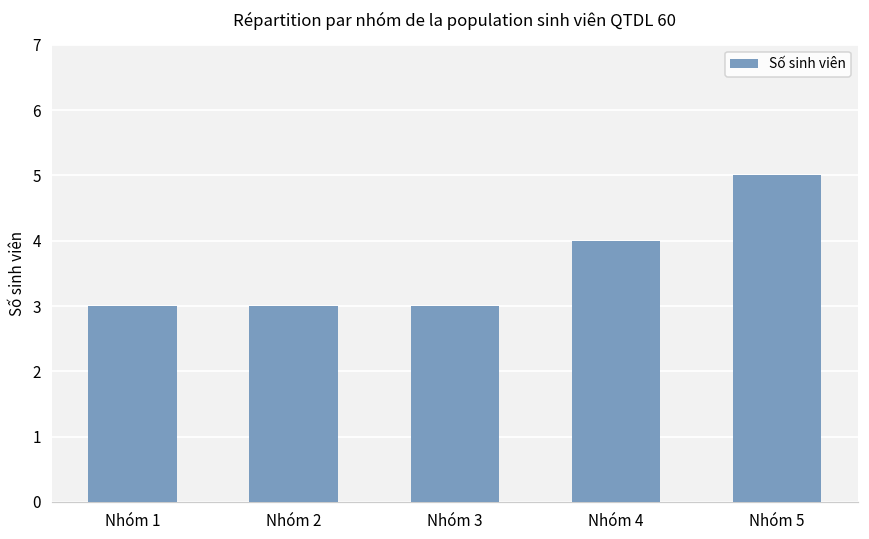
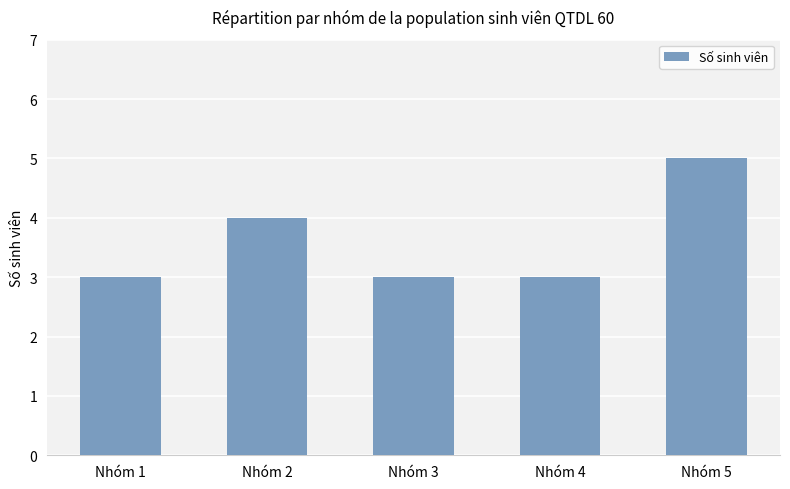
  {
    "Nhóm 1": 3,
-   "Nhóm 2": 3,
+   "Nhóm 2": 4,
    "Nhóm 3": 3,
-   "Nhóm 4": 4,
+   "Nhóm 4": 3,
    "Nhóm 5": 5
  }
